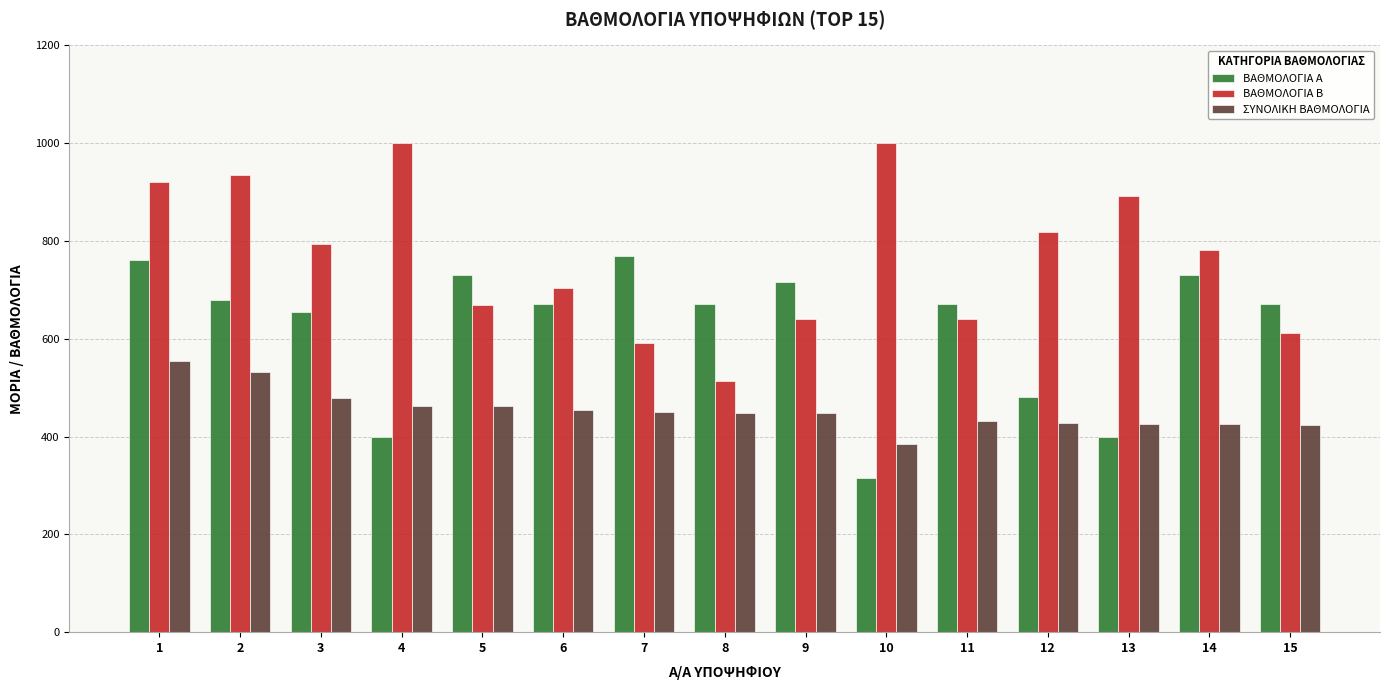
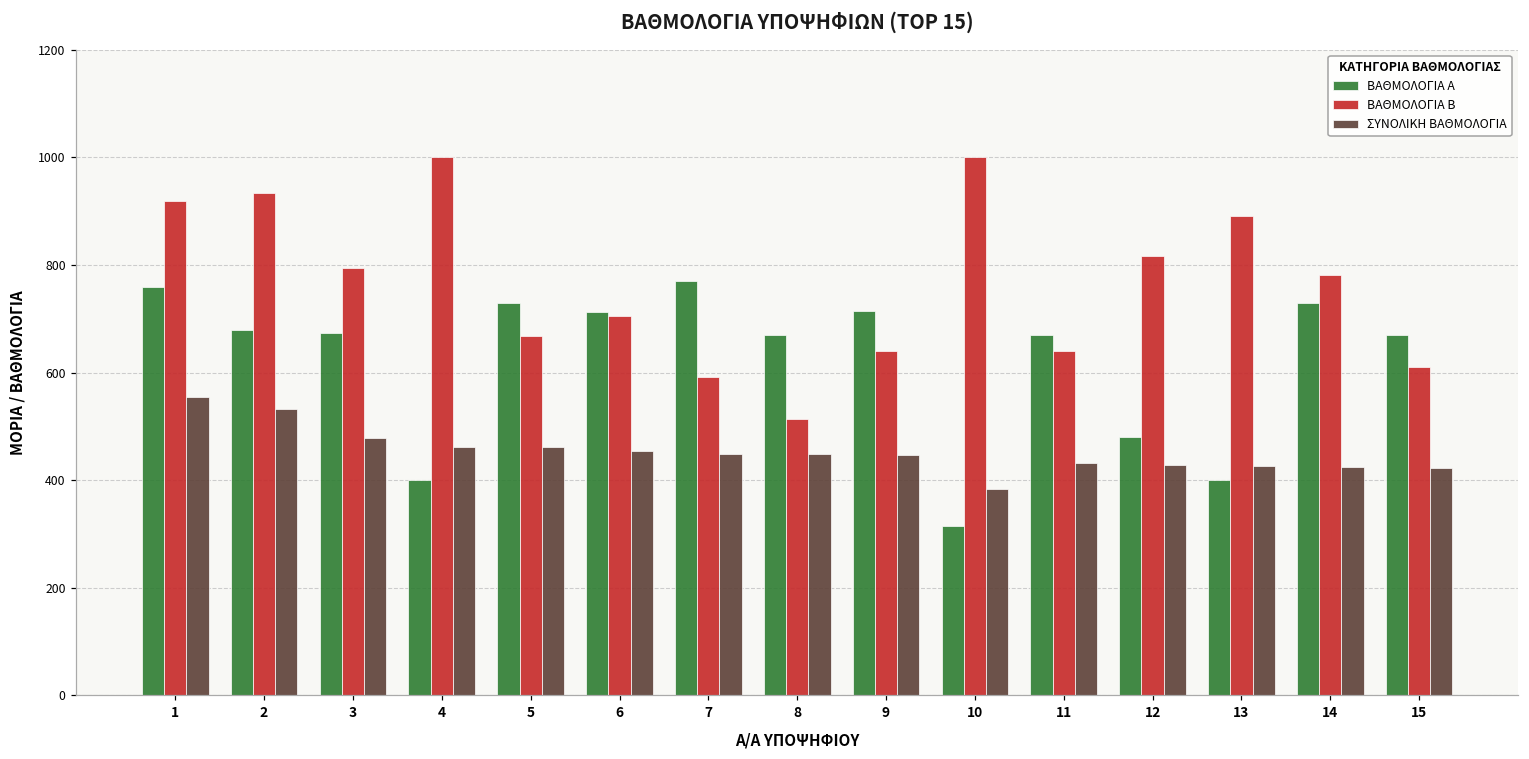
  {
    "ΒΑΘΜΟΛΟΓΙΑ Α": {
      "1": 760,
      "2": 680,
-     "3": 660,
+     "3": 670,
      "4": 400,
      "5": 730,
-     "6": 670,
+     "6": 710,
      "7": 770,
      "8": 670,
      "9": 720,
      "10": 320,
      "11": 670,
      "12": 480,
      "13": 400,
      "14": 730,
      "15": 670
    },
    "ΒΑΘΜΟΛΟΓΙΑ Β": {
      "1": 920,
      "2": 930,
      "3": 790,
      "4": 1000,
      "5": 670,
      "6": 700,
      "7": 590,
      "8": 510,
      "9": 640,
      "10": 1000,
      "11": 640,
      "12": 820,
      "13": 890,
      "14": 780,
      "15": 610
    },
    "ΣΥΝΟΛΙΚΗ ΒΑΘΜΟΛΟΓΙΑ": {
      "1": 550,
      "2": 530,
      "3": 480,
      "4": 460,
      "5": 460,
      "6": 450,
      "7": 450,
      "8": 450,
      "9": 450,
      "10": 380,
      "11": 430,
      "12": 430,
      "13": 430,
      "14": 430,
      "15": 420
    }
  }
